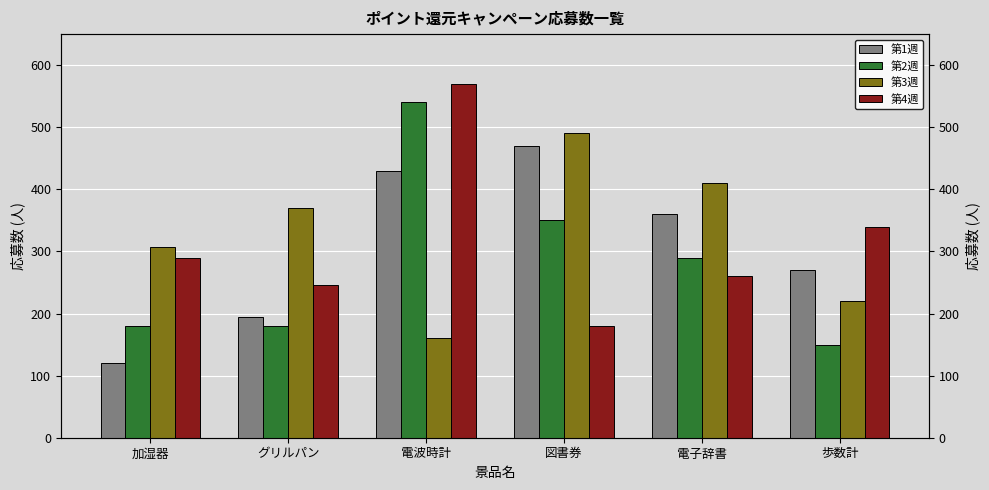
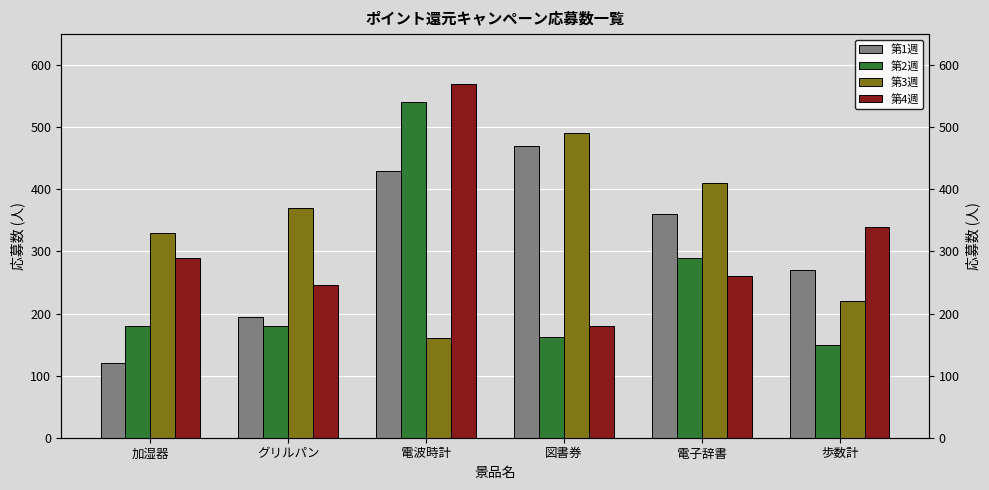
  {
    "第1週": {
      "加湿器": 120,
      "グリルパン": 190,
      "電波時計": 430,
      "図書券": 470,
      "電子辞書": 360,
      "歩数計": 270
    },
    "第2週": {
      "加湿器": 180,
      "グリルパン": 180,
      "電波時計": 540,
-     "図書券": 350,
+     "図書券": 160,
      "電子辞書": 290,
      "歩数計": 150
    },
    "第3週": {
-     "加湿器": 310,
+     "加湿器": 330,
      "グリルパン": 370,
      "電波時計": 160,
      "図書券": 490,
      "電子辞書": 410,
      "歩数計": 220
    },
    "第4週": {
      "加湿器": 290,
      "グリルパン": 250,
      "電波時計": 570,
      "図書券": 180,
      "電子辞書": 260,
      "歩数計": 340
    }
  }
